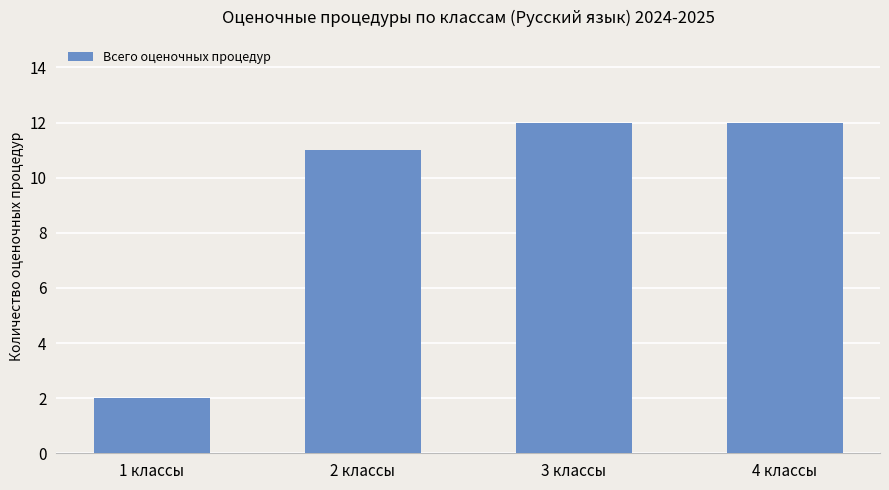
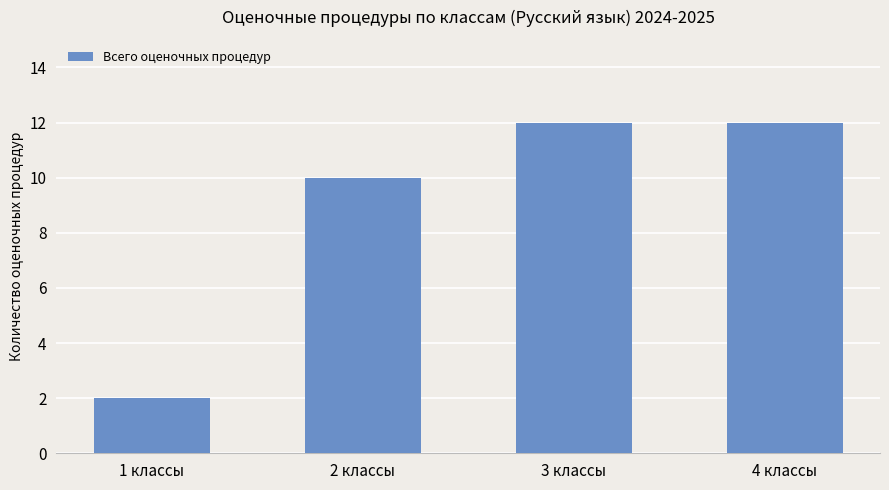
  {
    "1 классы": 2,
-   "2 классы": 11,
+   "2 классы": 10,
    "3 классы": 12,
    "4 классы": 12
  }
